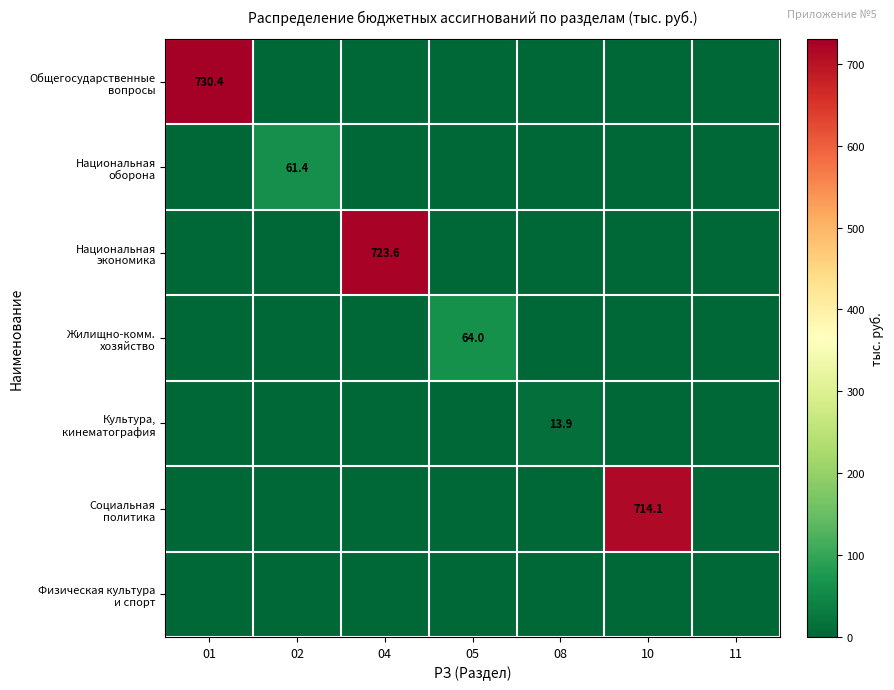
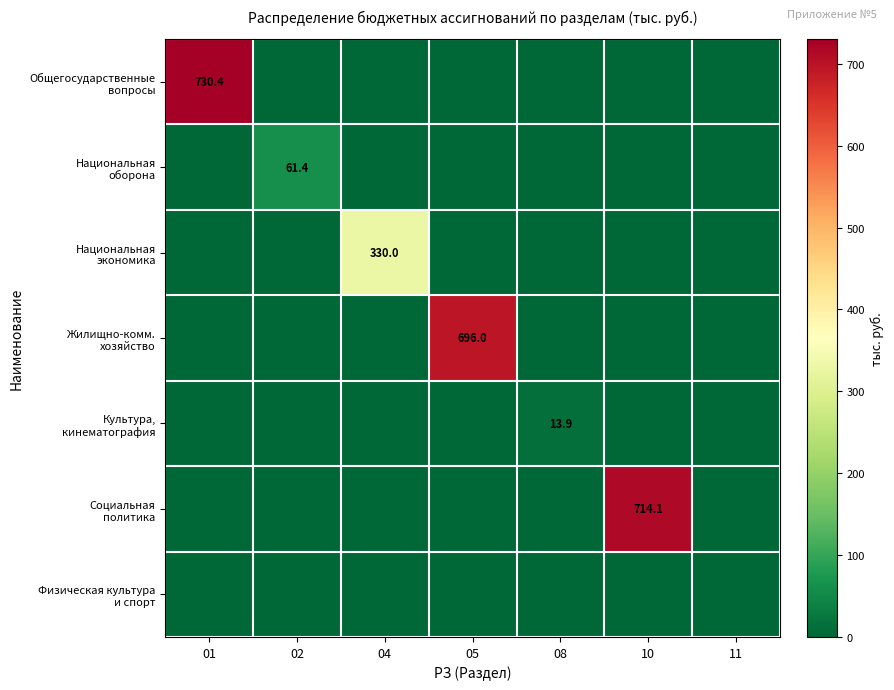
  {
    "Общегосударственные вопросы": {
      "01": 730.4
    },
    "Национальная оборона": {
      "02": 61.4
    },
    "Национальная экономика": {
-     "04": 723.6
+     "04": 330.0
    },
    "Жилищно-комм. хозяйство": {
-     "05": 64.0
+     "05": 696.0
    },
    "Культура, кинематография": {
      "08": 13.9
    },
    "Социальная политика": {
      "10": 714.1
    }
  }
